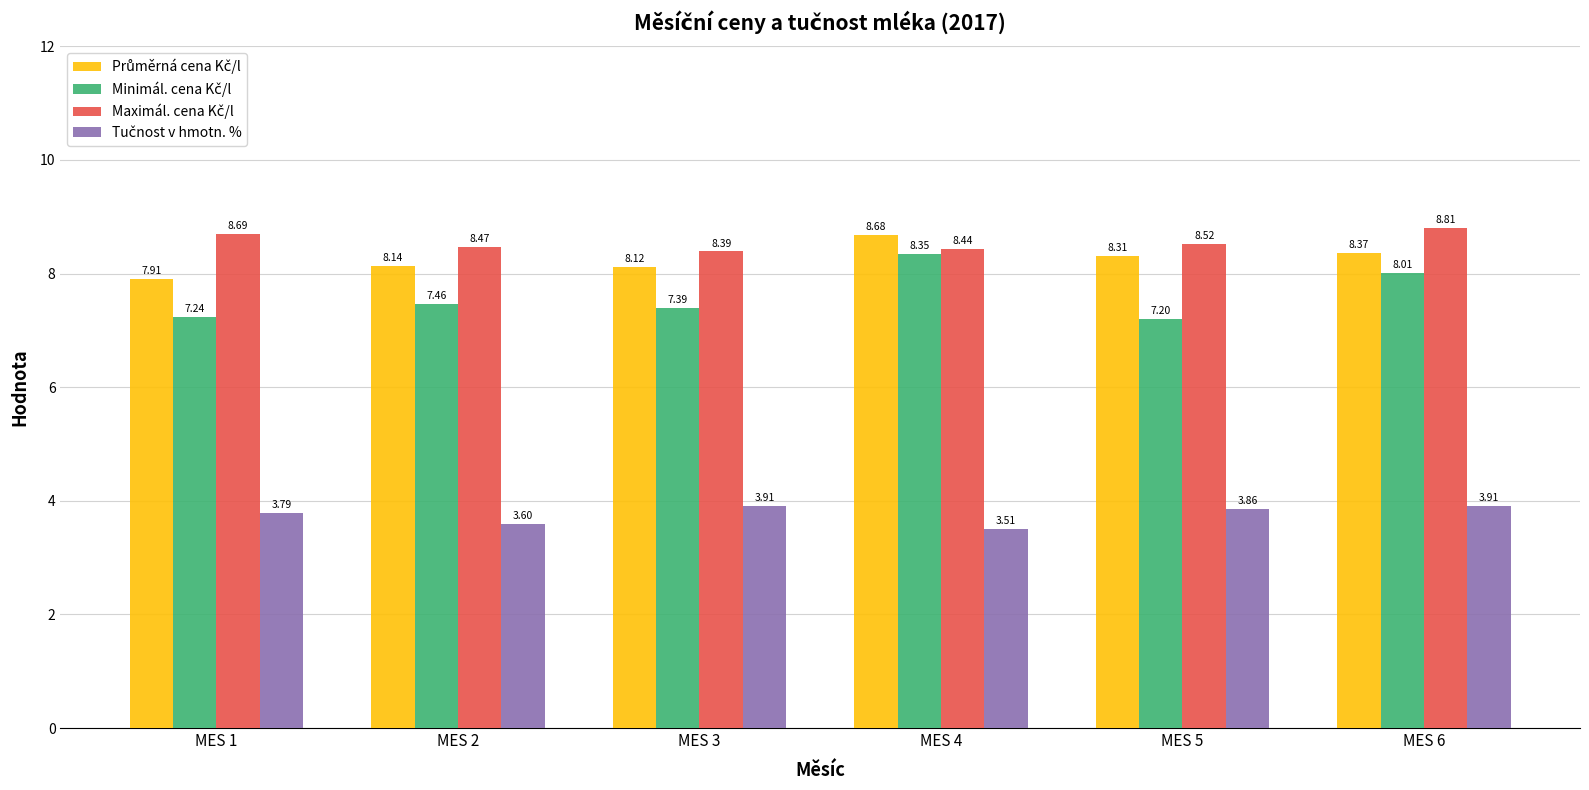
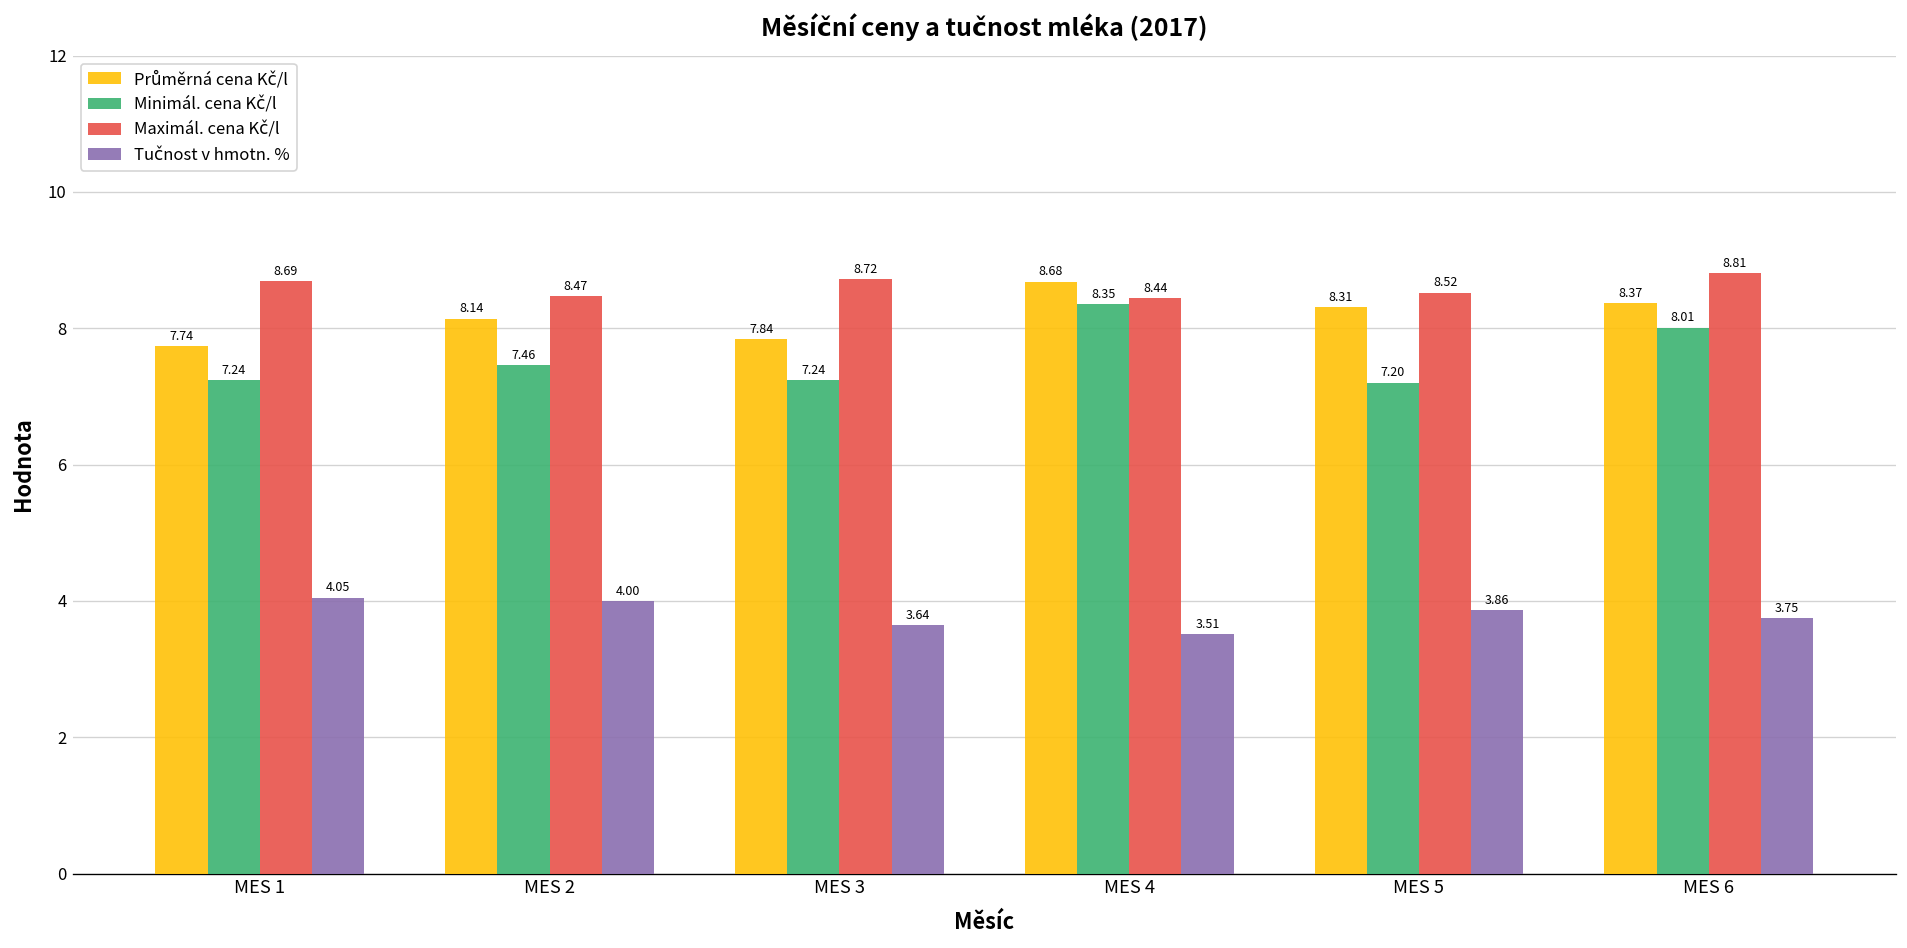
  {
    "Průměrná cena Kč/l": {
-     "MES 1": 7.91,
+     "MES 1": 7.74,
      "MES 2": 8.14,
-     "MES 3": 8.12,
+     "MES 3": 7.84,
      "MES 4": 8.68,
      "MES 5": 8.31,
      "MES 6": 8.37
    },
    "Minimál. cena Kč/l": {
      "MES 1": 7.24,
      "MES 2": 7.46,
-     "MES 3": 7.39,
+     "MES 3": 7.24,
      "MES 4": 8.35,
      "MES 5": 7.20,
      "MES 6": 8.01
    },
    "Maximál. cena Kč/l": {
      "MES 1": 8.69,
      "MES 2": 8.47,
-     "MES 3": 8.39,
+     "MES 3": 8.72,
      "MES 4": 8.44,
      "MES 5": 8.52,
      "MES 6": 8.81
    },
    "Tučnost v hmotn. %": {
-     "MES 1": 3.79,
-     "MES 2": 3.60,
-     "MES 3": 3.91,
+     "MES 1": 4.05,
+     "MES 2": 4.00,
+     "MES 3": 3.64,
      "MES 4": 3.51,
      "MES 5": 3.86,
-     "MES 6": 3.91
+     "MES 6": 3.75
    }
  }
